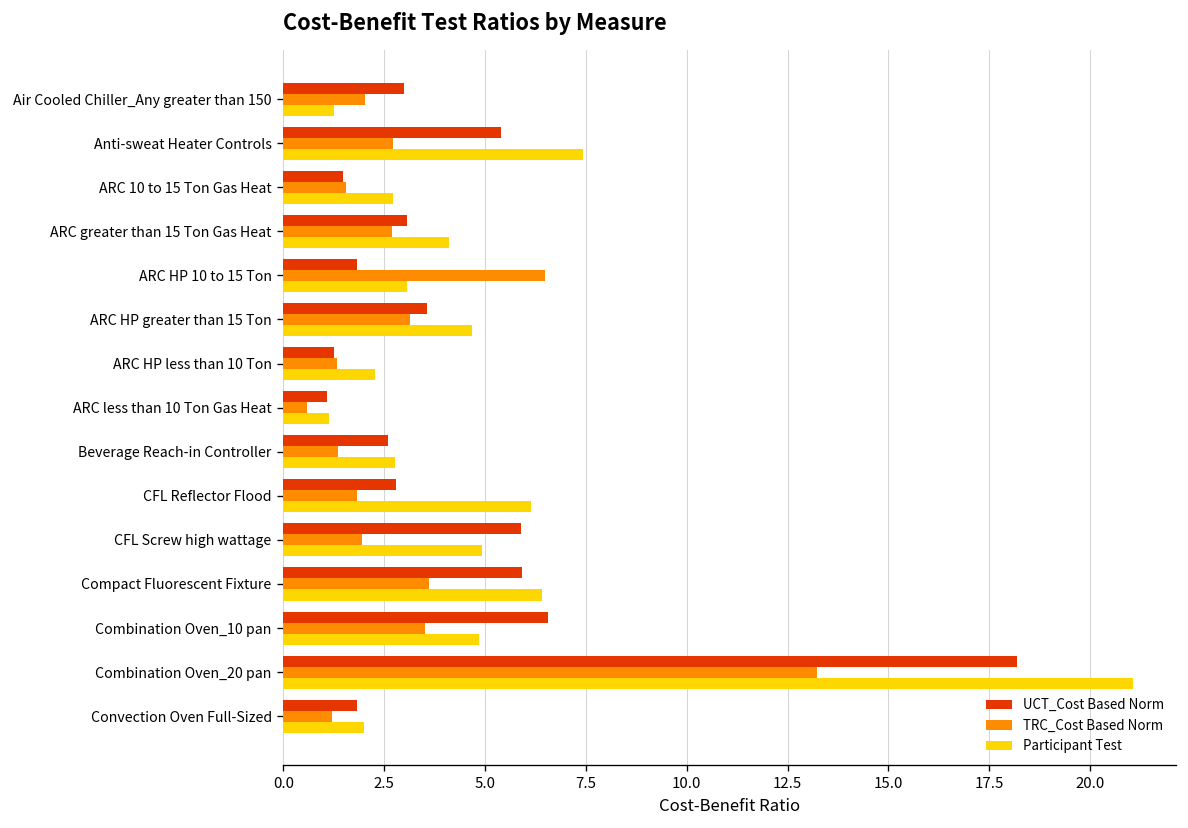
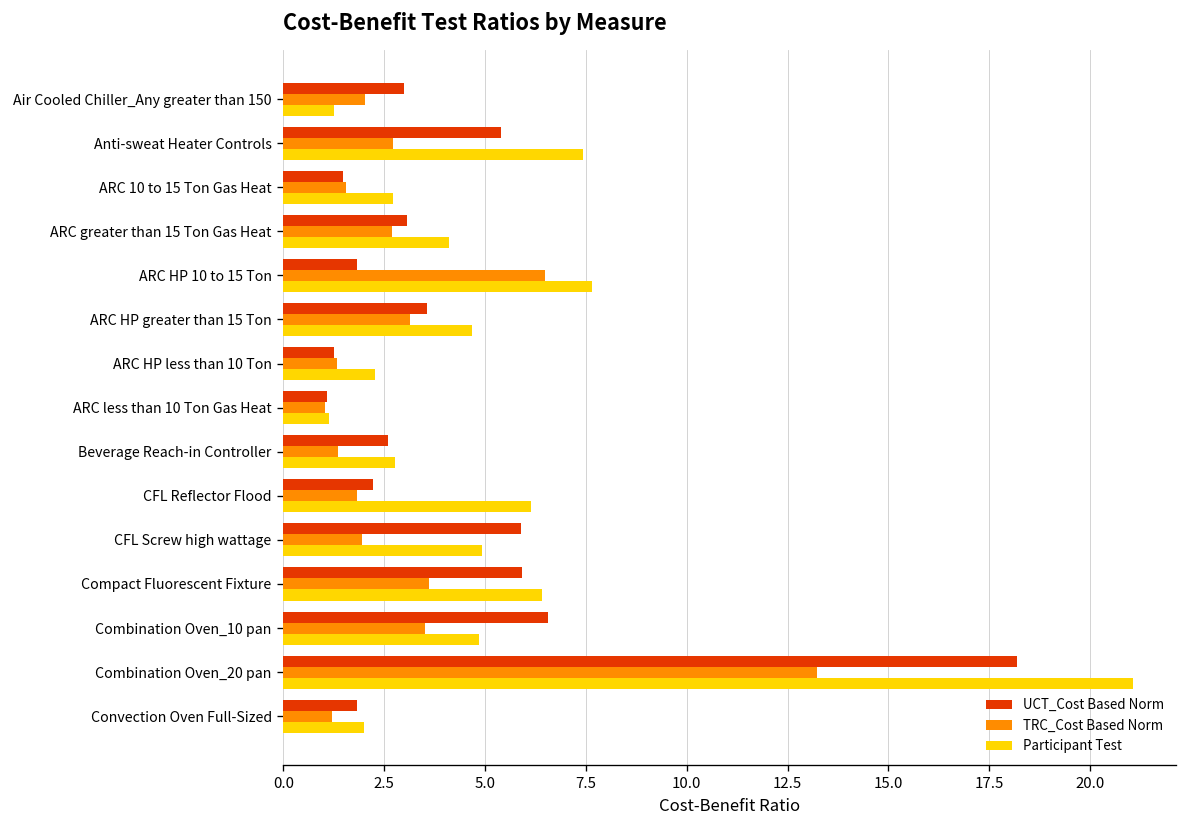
  {
    "UCT_Cost Based Norm": {
      "Air Cooled Chiller_Any greater than 150": 3.0,
      "Anti-sweat Heater Controls": 5.4,
      "ARC 10 to 15 Ton Gas Heat": 1.5,
      "ARC greater than 15 Ton Gas Heat": 3.1,
      "ARC HP 10 to 15 Ton": 1.8,
      "ARC HP greater than 15 Ton": 3.6,
      "ARC HP less than 10 Ton": 1.2,
      "ARC less than 10 Ton Gas Heat": 1.1,
      "Beverage Reach-in Controller": 2.6,
-     "CFL Reflector Flood": 2.8,
+     "CFL Reflector Flood": 2.2,
      "CFL Screw high wattage": 5.9,
      "Compact Fluorescent Fixture": 5.9,
      "Combination Oven_10 pan": 6.6,
      "Combination Oven_20 pan": 18.2,
      "Convection Oven Full-Sized": 1.8
    },
    "TRC_Cost Based Norm": {
      "Air Cooled Chiller_Any greater than 150": 2.0,
      "Anti-sweat Heater Controls": 2.7,
      "ARC 10 to 15 Ton Gas Heat": 1.6,
      "ARC greater than 15 Ton Gas Heat": 2.7,
      "ARC HP 10 to 15 Ton": 6.5,
      "ARC HP greater than 15 Ton": 3.1,
      "ARC HP less than 10 Ton": 1.3,
-     "ARC less than 10 Ton Gas Heat": 0.6,
+     "ARC less than 10 Ton Gas Heat": 1.0,
      "Beverage Reach-in Controller": 1.4,
      "CFL Reflector Flood": 1.8,
      "CFL Screw high wattage": 1.9,
      "Compact Fluorescent Fixture": 3.6,
      "Combination Oven_10 pan": 3.5,
      "Combination Oven_20 pan": 13.2,
      "Convection Oven Full-Sized": 1.2
    },
    "Participant Test": {
      "Air Cooled Chiller_Any greater than 150": 1.3,
      "Anti-sweat Heater Controls": 7.4,
      "ARC 10 to 15 Ton Gas Heat": 2.7,
      "ARC greater than 15 Ton Gas Heat": 4.1,
-     "ARC HP 10 to 15 Ton": 3.1,
+     "ARC HP 10 to 15 Ton": 7.6,
      "ARC HP greater than 15 Ton": 4.7,
      "ARC HP less than 10 Ton": 2.3,
      "ARC less than 10 Ton Gas Heat": 1.1,
      "Beverage Reach-in Controller": 2.8,
      "CFL Reflector Flood": 6.2,
      "CFL Screw high wattage": 4.9,
      "Compact Fluorescent Fixture": 6.4,
      "Combination Oven_10 pan": 4.8,
      "Combination Oven_20 pan": 21.1,
      "Convection Oven Full-Sized": 2.0
    }
  }
